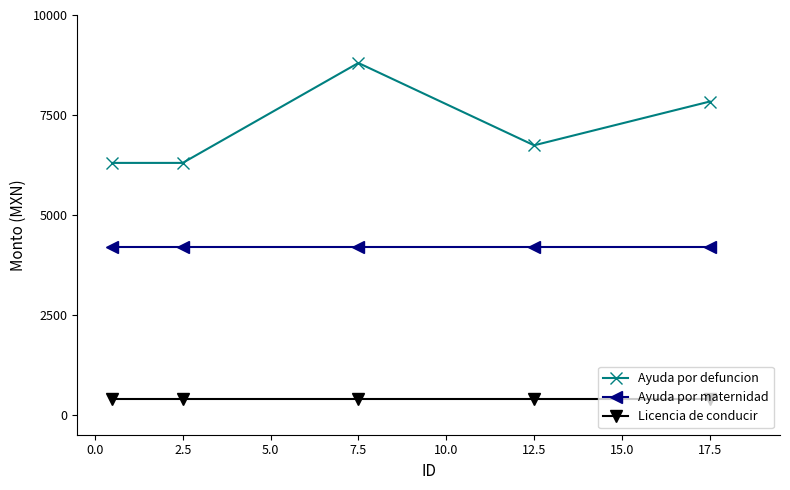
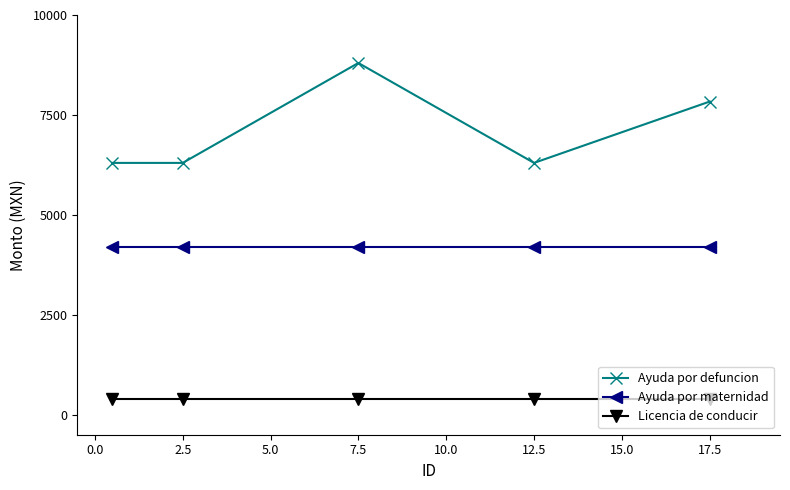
  {
    "Ayuda por defuncion": {
      "2.5": 6300,
      "7.5": 8800,
-     "12.5": 6700,
+     "12.5": 6300,
      "17.5": 7800
    },
    "Ayuda por maternidad": {
      "2.5": 4200,
      "7.5": 4200,
      "12.5": 4200,
      "17.5": 4200
    },
    "Licencia de conducir": {
      "2.5": 400,
      "7.5": 400,
      "12.5": 400
    }
  }
